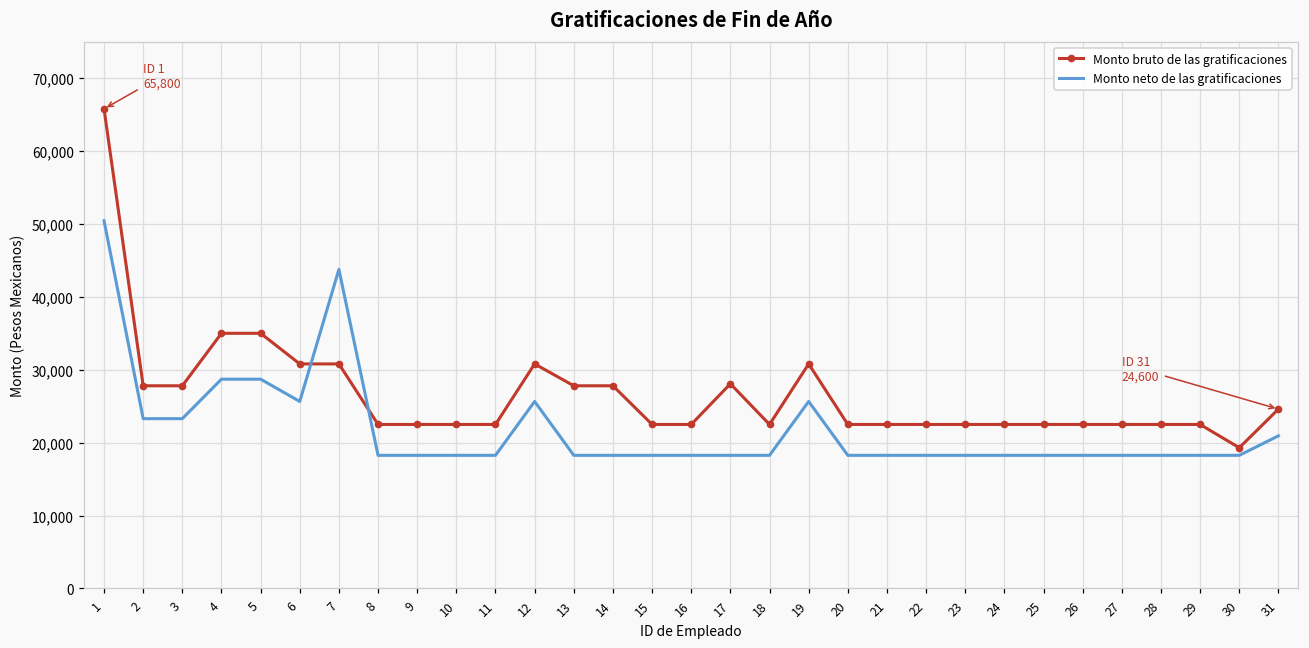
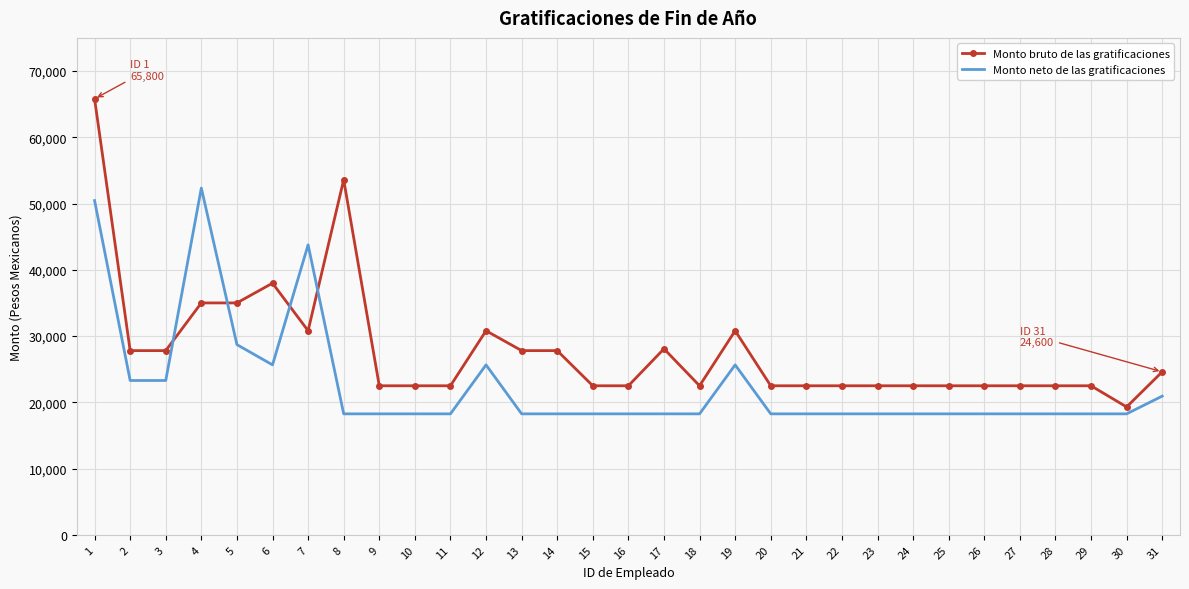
  {
    "Monto bruto de las gratificaciones": {
      "2": "28,000",
      "3": "28,000",
      "4": "35,000",
      "5": "35,000",
-     "6": "31,000",
+     "6": "38,000",
      "7": "31,000",
-     "8": "22,000",
+     "8": "54,000",
      "9": "22,000",
      "10": "22,000",
      "11": "22,000",
      "12": "31,000",
      "13": "28,000",
      "14": "28,000",
      "15": "22,000",
      "16": "22,000",
      "17": "28,000",
      "18": "22,000",
      "19": "31,000",
      "20": "22,000",
      "21": "22,000",
      "22": "22,000",
      "23": "22,000",
      "24": "22,000",
      "25": "22,000",
      "26": "22,000",
      "27": "22,000",
      "28": "22,000",
      "29": "22,000",
      "30": "19,000"
    },
    "Monto neto de las gratificaciones": {
      "1": "50,000",
      "2": "23,000",
      "3": "23,000",
-     "4": "29,000",
+     "4": "52,000",
      "5": "29,000",
      "6": "26,000",
      "7": "44,000",
      "8": "18,000",
      "9": "18,000",
      "10": "18,000",
      "11": "18,000",
      "12": "26,000",
      "13": "18,000",
      "14": "18,000",
      "15": "18,000",
      "16": "18,000",
      "17": "18,000",
      "18": "18,000",
      "19": "26,000",
      "20": "18,000",
      "21": "18,000",
      "22": "18,000",
      "23": "18,000",
      "24": "18,000",
      "25": "18,000",
      "26": "18,000",
      "27": "18,000",
      "28": "18,000",
      "29": "18,000",
      "30": "18,000",
      "31": "21,000"
    }
  }
